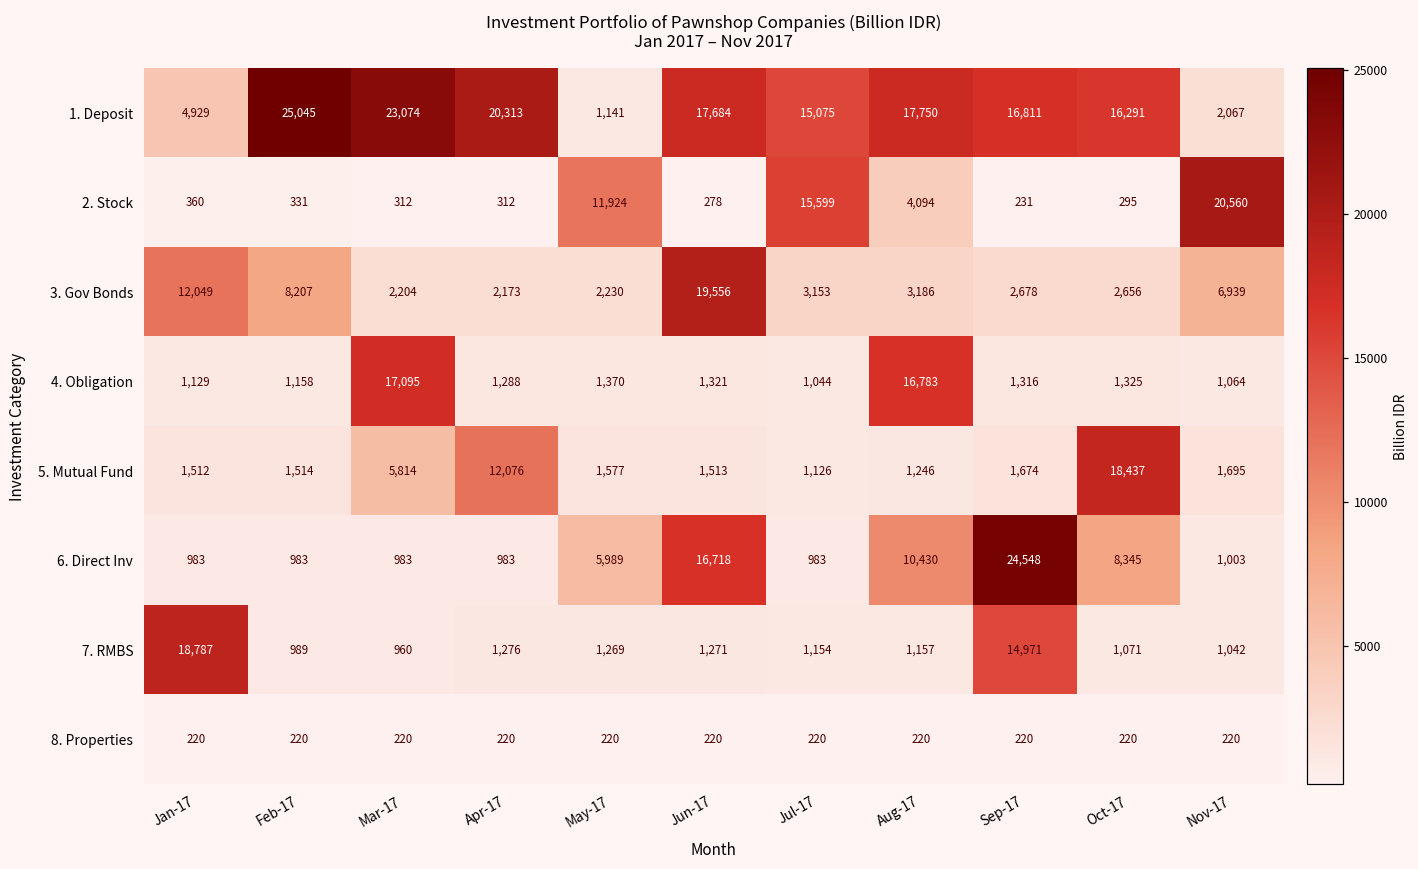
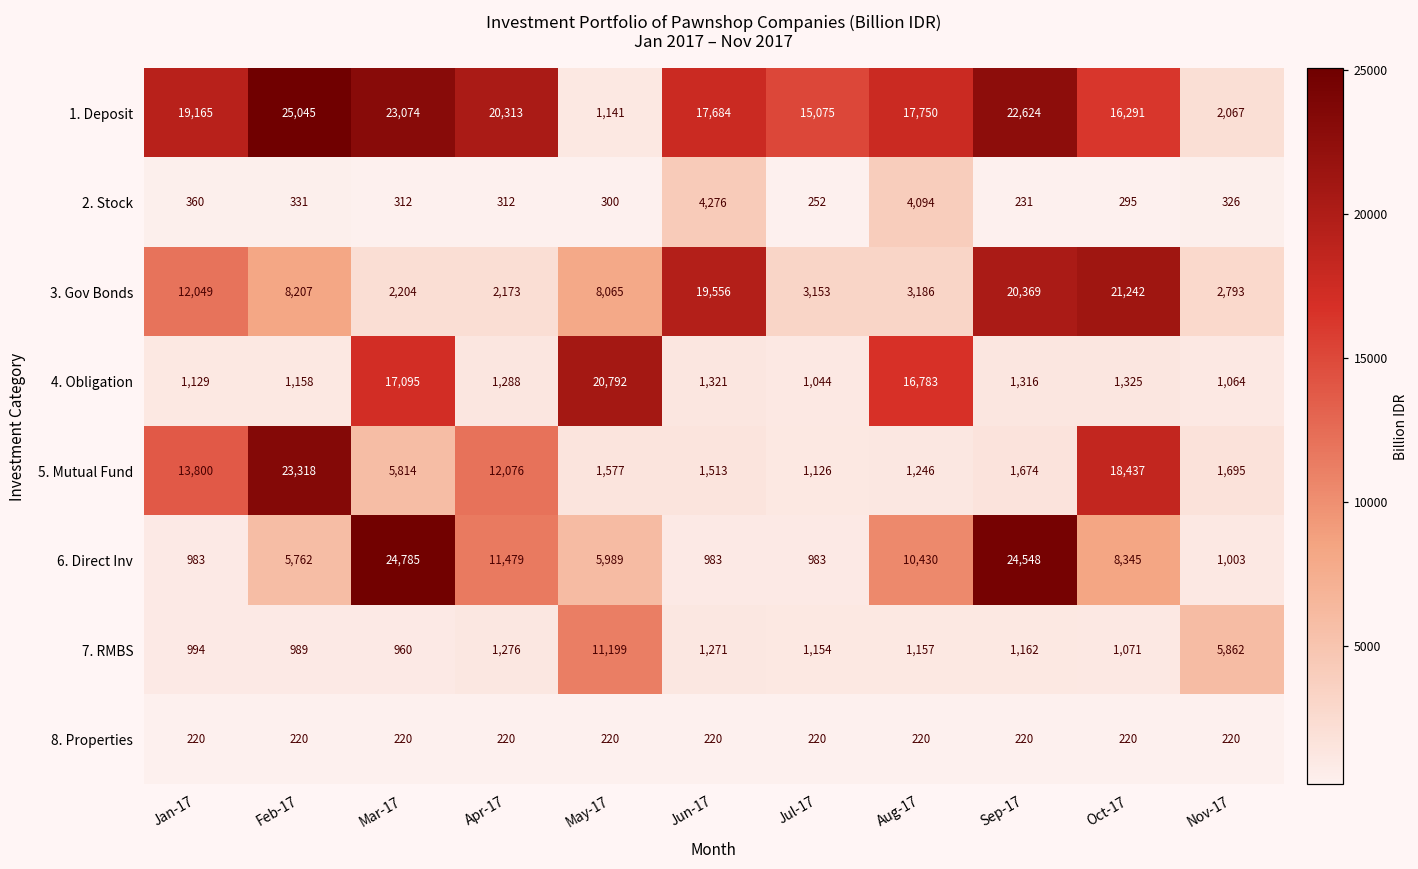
  {
    "1. Deposit": {
-     "Jan-17": "4,929",
+     "Jan-17": "19,165",
      "Feb-17": "25,045",
      "Mar-17": "23,074",
      "Apr-17": "20,313",
      "May-17": "1,141",
      "Jun-17": "17,684",
      "Jul-17": "15,075",
      "Aug-17": "17,750",
-     "Sep-17": "16,811",
+     "Sep-17": "22,624",
      "Oct-17": "16,291",
      "Nov-17": "2,067"
    },
    "2. Stock": {
      "Jan-17": "360",
      "Feb-17": "331",
      "Mar-17": "312",
      "Apr-17": "312",
-     "May-17": "11,924",
-     "Jun-17": "278",
-     "Jul-17": "15,599",
+     "May-17": "300",
+     "Jun-17": "4,276",
+     "Jul-17": "252",
      "Aug-17": "4,094",
      "Sep-17": "231",
      "Oct-17": "295",
-     "Nov-17": "20,560"
+     "Nov-17": "326"
    },
    "3. Gov Bonds": {
      "Jan-17": "12,049",
      "Feb-17": "8,207",
      "Mar-17": "2,204",
      "Apr-17": "2,173",
-     "May-17": "2,230",
+     "May-17": "8,065",
      "Jun-17": "19,556",
      "Jul-17": "3,153",
      "Aug-17": "3,186",
-     "Sep-17": "2,678",
-     "Oct-17": "2,656",
-     "Nov-17": "6,939"
+     "Sep-17": "20,369",
+     "Oct-17": "21,242",
+     "Nov-17": "2,793"
    },
    "4. Obligation": {
      "Jan-17": "1,129",
      "Feb-17": "1,158",
      "Mar-17": "17,095",
      "Apr-17": "1,288",
-     "May-17": "1,370",
+     "May-17": "20,792",
      "Jun-17": "1,321",
      "Jul-17": "1,044",
      "Aug-17": "16,783",
      "Sep-17": "1,316",
      "Oct-17": "1,325",
      "Nov-17": "1,064"
    },
    "5. Mutual Fund": {
-     "Jan-17": "1,512",
-     "Feb-17": "1,514",
+     "Jan-17": "13,800",
+     "Feb-17": "23,318",
      "Mar-17": "5,814",
      "Apr-17": "12,076",
      "May-17": "1,577",
      "Jun-17": "1,513",
      "Jul-17": "1,126",
      "Aug-17": "1,246",
      "Sep-17": "1,674",
      "Oct-17": "18,437",
      "Nov-17": "1,695"
    },
    "6. Direct Inv": {
      "Jan-17": "983",
-     "Feb-17": "983",
-     "Mar-17": "983",
-     "Apr-17": "983",
+     "Feb-17": "5,762",
+     "Mar-17": "24,785",
+     "Apr-17": "11,479",
      "May-17": "5,989",
-     "Jun-17": "16,718",
+     "Jun-17": "983",
      "Jul-17": "983",
      "Aug-17": "10,430",
      "Sep-17": "24,548",
      "Oct-17": "8,345",
      "Nov-17": "1,003"
    },
    "7. RMBS": {
-     "Jan-17": "18,787",
+     "Jan-17": "994",
      "Feb-17": "989",
      "Mar-17": "960",
      "Apr-17": "1,276",
-     "May-17": "1,269",
+     "May-17": "11,199",
      "Jun-17": "1,271",
      "Jul-17": "1,154",
      "Aug-17": "1,157",
-     "Sep-17": "14,971",
+     "Sep-17": "1,162",
      "Oct-17": "1,071",
-     "Nov-17": "1,042"
+     "Nov-17": "5,862"
    },
    "8. Properties": {
      "Jan-17": "220",
      "Feb-17": "220",
      "Mar-17": "220",
      "Apr-17": "220",
      "May-17": "220",
      "Jun-17": "220",
      "Jul-17": "220",
      "Aug-17": "220",
      "Sep-17": "220",
      "Oct-17": "220",
      "Nov-17": "220"
    }
  }
